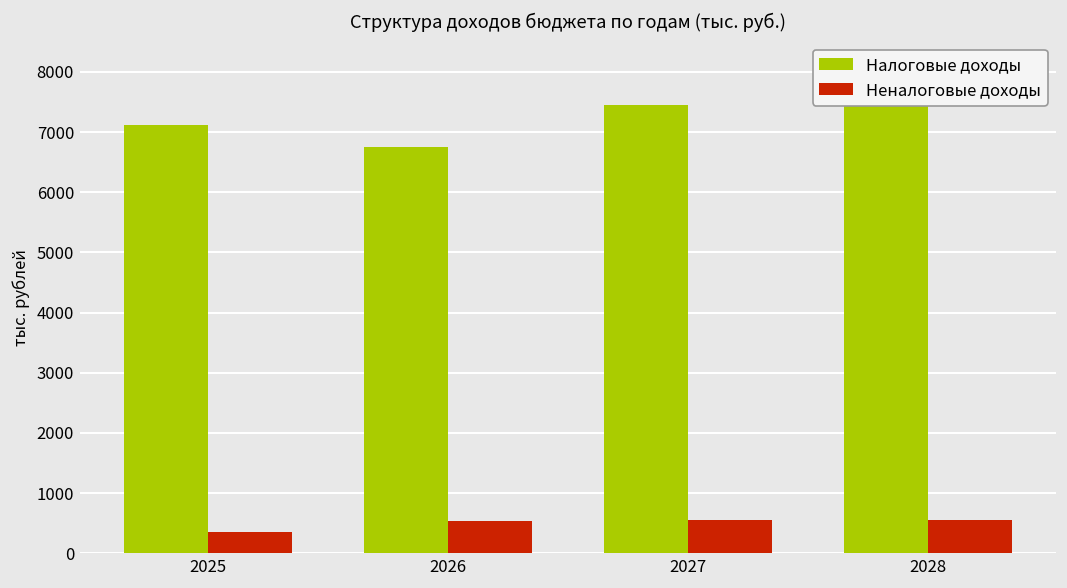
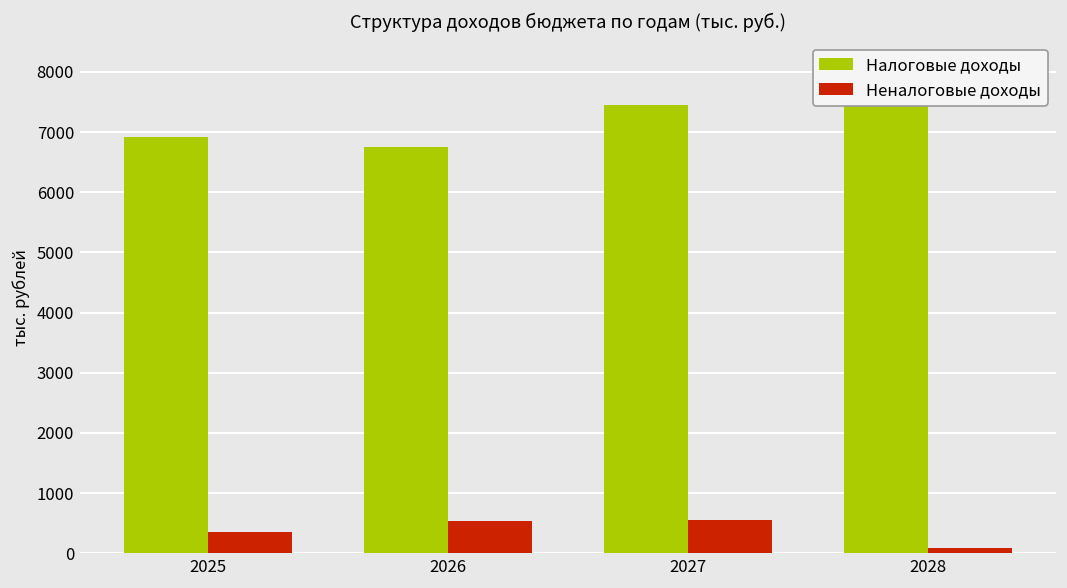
  {
    "Налоговые доходы": {
-     "2025": 7100,
+     "2025": 6900,
      "2026": 6700,
      "2027": 7400
    },
    "Неналоговые доходы": {
      "2025": 400,
      "2026": 500,
      "2027": 500,
-     "2028": 600
+     "2028": 100
    }
  }
